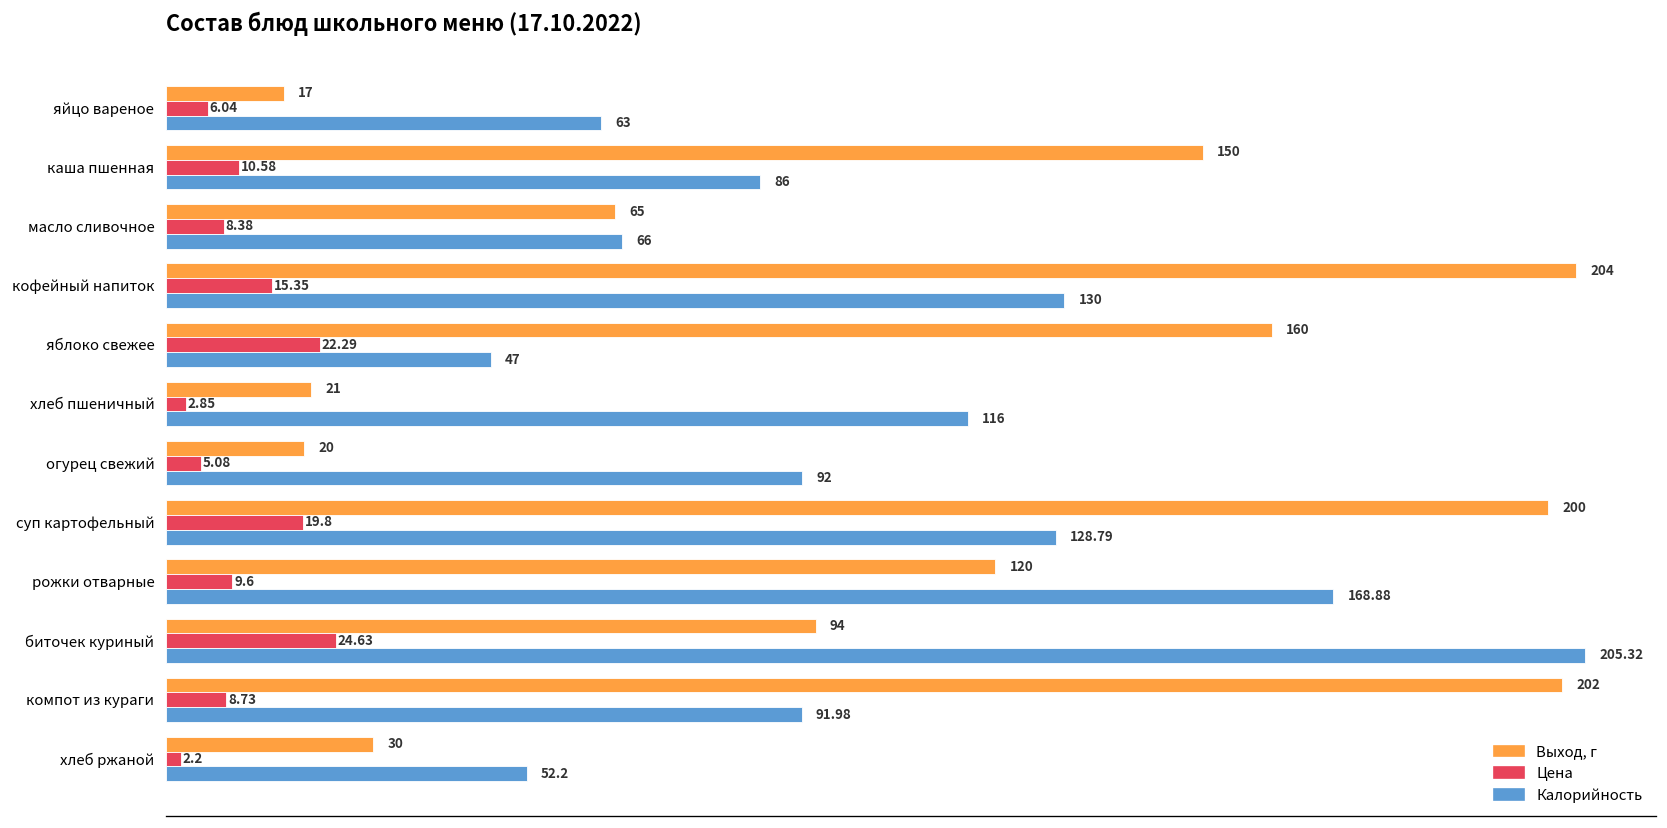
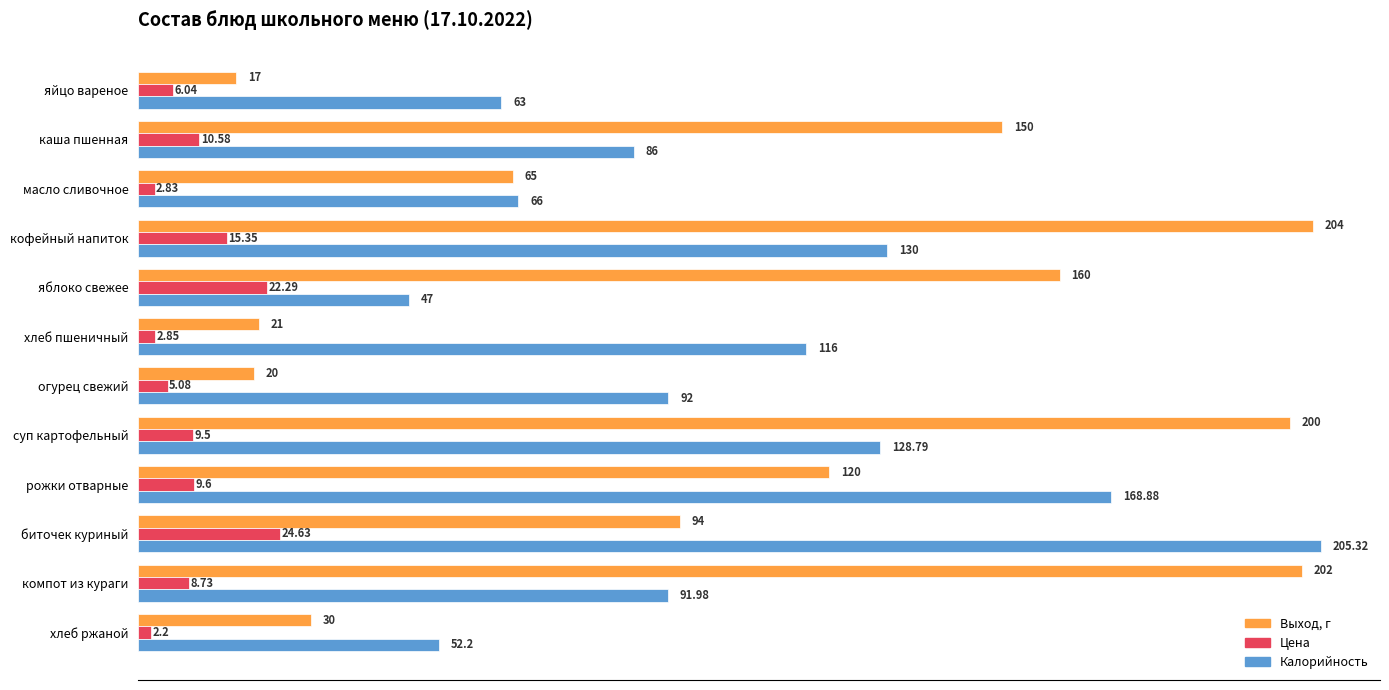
  {
    "Выход, г": {
      "яйцо вареное": 17,
      "каша пшенная": 150,
      "масло сливочное": 65,
      "кофейный напиток": 204,
      "яблоко свежее": 160,
      "хлеб пшеничный": 21,
      "огурец свежий": 20,
      "суп картофельный": 200,
      "рожки отварные": 120,
      "биточек куриный": 94,
      "компот из кураги": 202,
      "хлеб ржаной": 30
    },
    "Цена": {
      "яйцо вареное": 6.04,
      "каша пшенная": 10.58,
-     "масло сливочное": 8.38,
+     "масло сливочное": 2.83,
      "кофейный напиток": 15.35,
      "яблоко свежее": 22.29,
      "хлеб пшеничный": 2.85,
      "огурец свежий": 5.08,
-     "суп картофельный": 19.8,
+     "суп картофельный": 9.5,
      "рожки отварные": 9.6,
      "биточек куриный": 24.63,
      "компот из кураги": 8.73,
      "хлеб ржаной": 2.2
    },
    "Калорийность": {
      "яйцо вареное": 63,
      "каша пшенная": 86,
      "масло сливочное": 66,
      "кофейный напиток": 130,
      "яблоко свежее": 47,
      "хлеб пшеничный": 116,
      "огурец свежий": 92,
      "суп картофельный": 128.79,
      "рожки отварные": 168.88,
      "биточек куриный": 205.32,
      "компот из кураги": 91.98,
      "хлеб ржаной": 52.2
    }
  }
